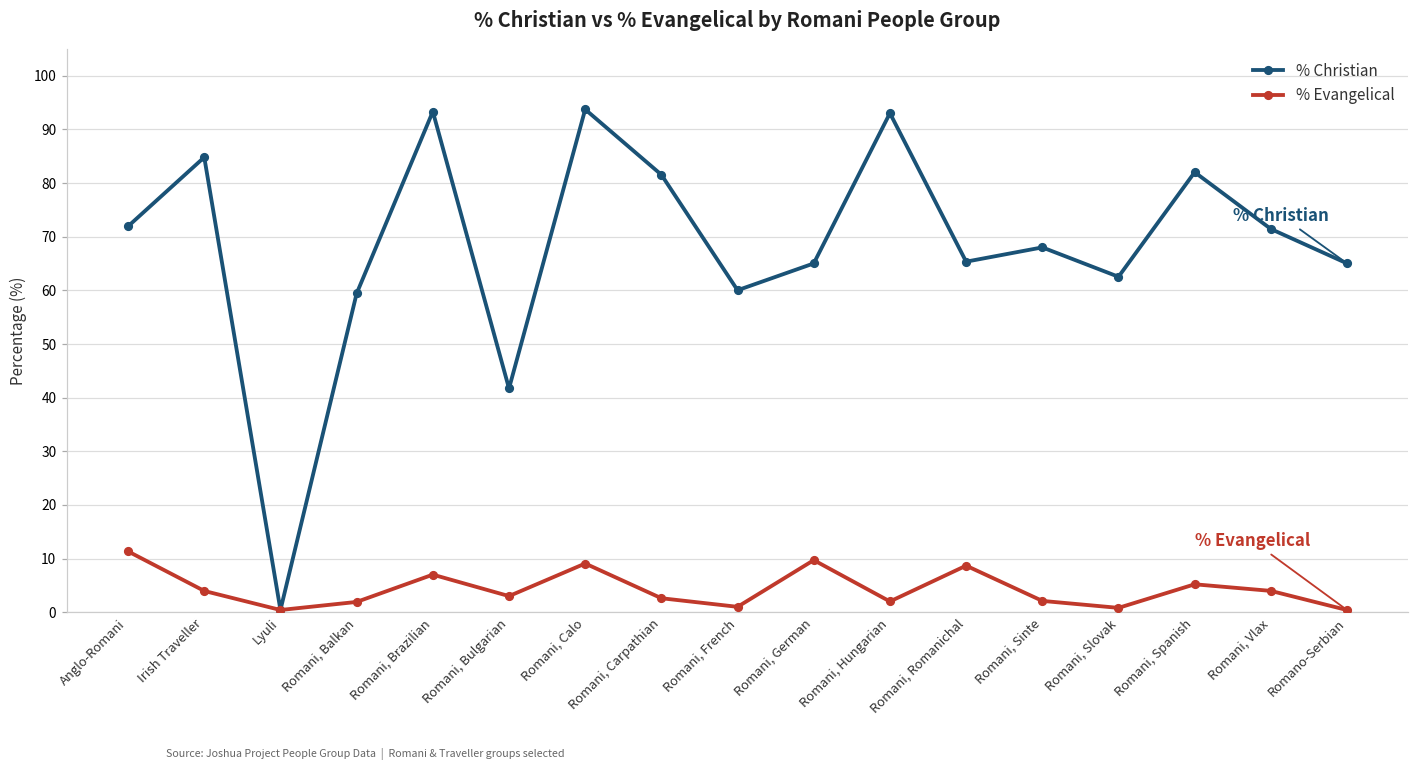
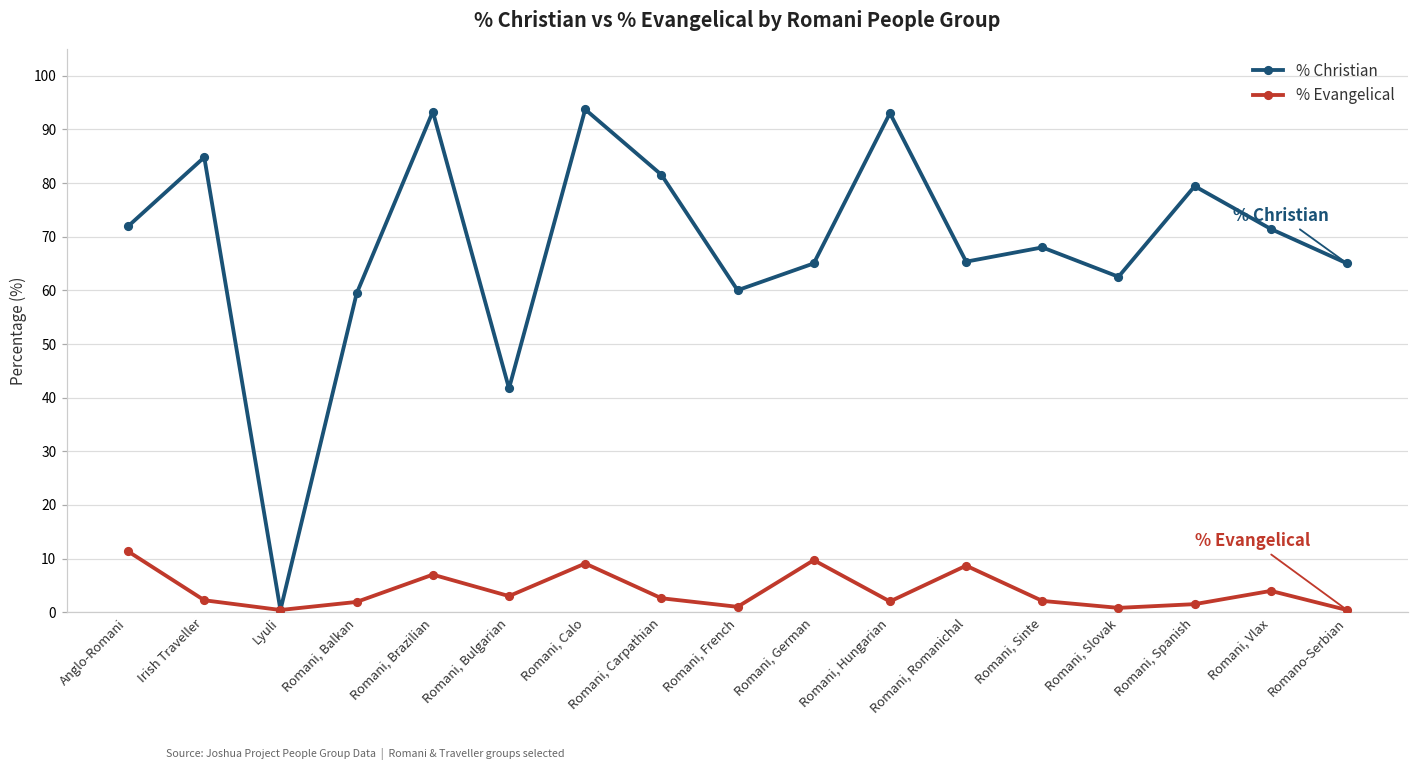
  {
    "% Christian": {
      "Anglo-Romani": 72,
      "Irish Traveller": 85,
      "Romani, Balkan": 59,
      "Romani, Brazilian": 93,
      "Romani, Bulgarian": 42,
      "Romani, Calo": 94,
      "Romani, Carpathian": 82,
      "Romani, French": 60,
      "Romani, German": 65,
      "Romani, Hungarian": 93,
      "Romani, Romanichal": 65,
      "Romani, Sinte": 68,
      "Romani, Slovak": 63,
-     "Romani, Spanish": 82,
+     "Romani, Spanish": 79,
      "Romani, Vlax": 71,
      "Romano-Serbian": 65
    },
    "% Evangelical": {
      "Anglo-Romani": 11,
-     "Irish Traveller": 4,
+     "Irish Traveller": 2,
      "Romani, Balkan": 2,
      "Romani, Brazilian": 7,
      "Romani, Bulgarian": 3,
      "Romani, Calo": 9,
      "Romani, Carpathian": 3,
      "Romani, French": 1,
      "Romani, German": 10,
      "Romani, Hungarian": 2,
      "Romani, Romanichal": 9,
      "Romani, Sinte": 2,
      "Romani, Slovak": 1,
-     "Romani, Spanish": 5,
+     "Romani, Spanish": 2,
      "Romani, Vlax": 4,
      "Romano-Serbian": 0
    }
  }
